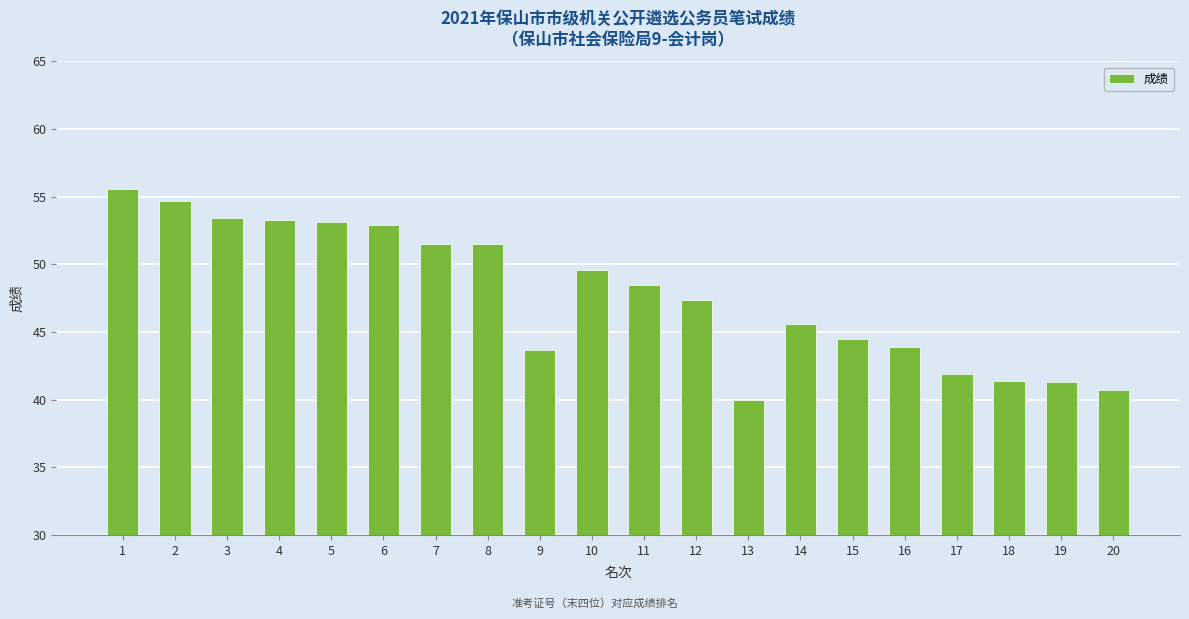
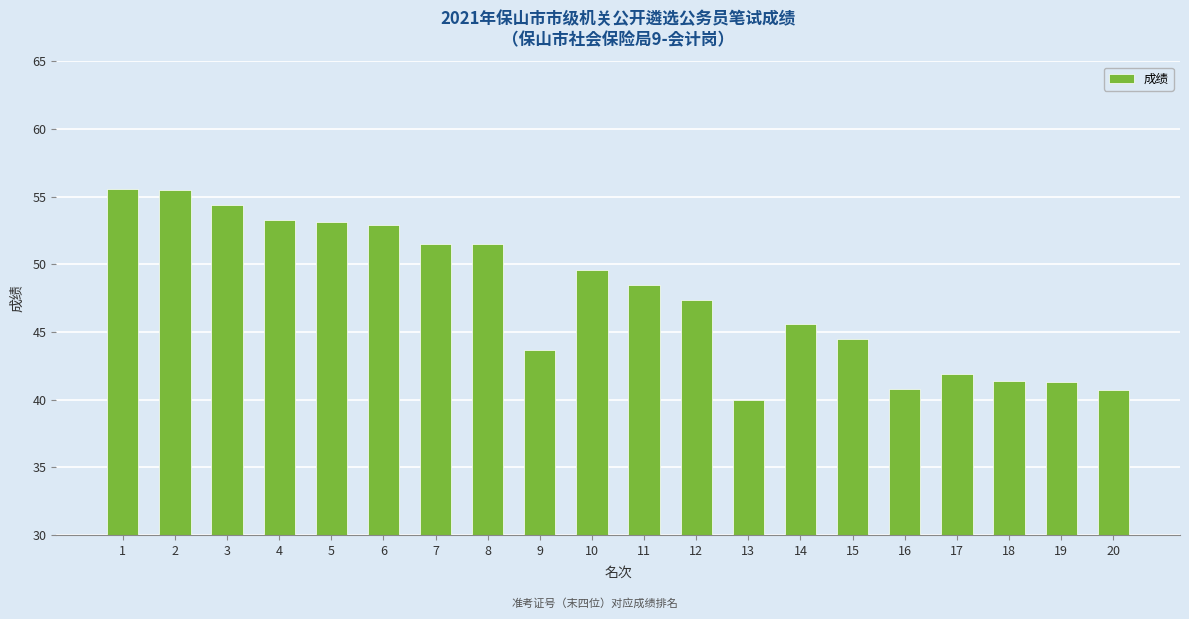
  {
    "1": 55.6,
-   "2": 54.7,
-   "3": 53.4,
+   "2": 55.5,
+   "3": 54.4,
    "4": 53.3,
    "5": 53.1,
    "6": 52.9,
    "7": 51.5,
    "8": 51.5,
    "9": 43.7,
    "10": 49.6,
    "11": 48.5,
    "12": 47.4,
    "13": 40.0,
    "14": 45.6,
    "15": 44.5,
-   "16": 43.9,
+   "16": 40.8,
    "17": 41.9,
    "18": 41.4,
    "19": 41.3,
    "20": 40.7
  }
